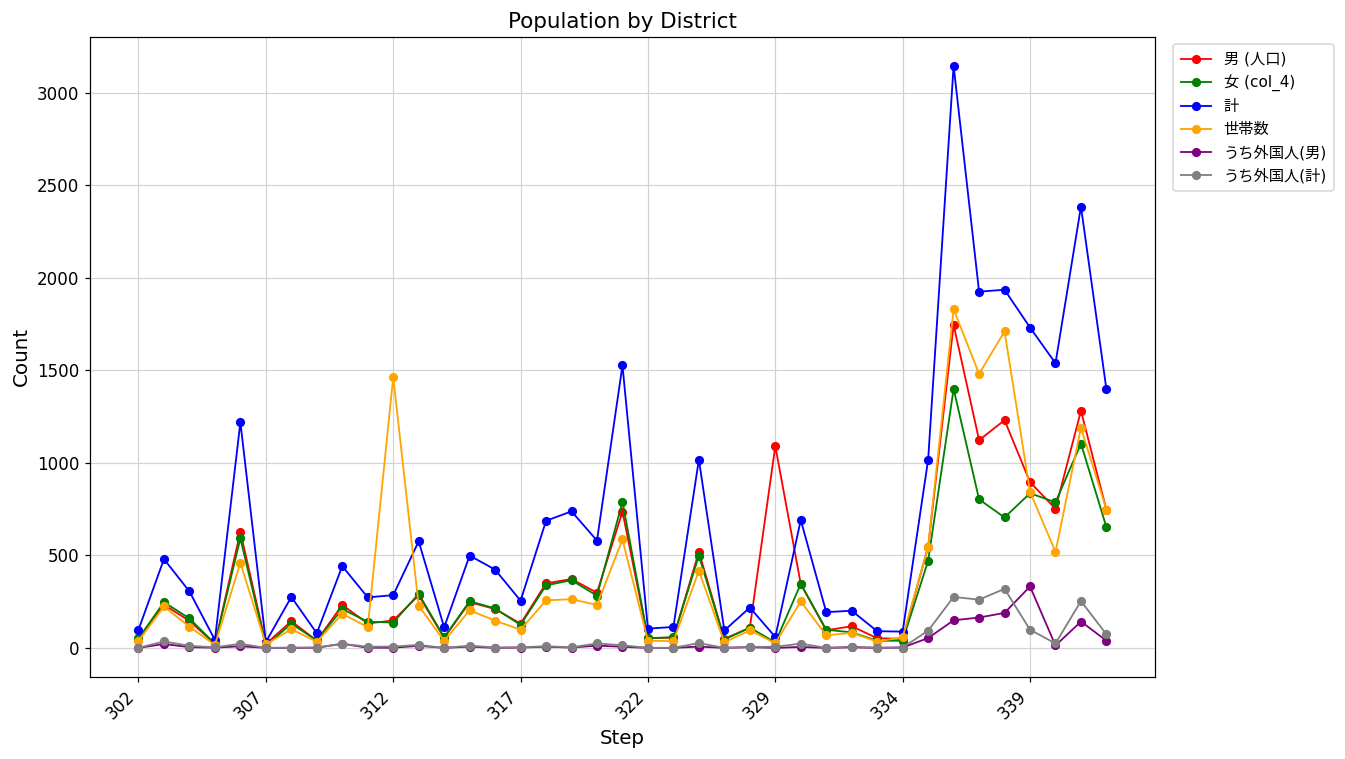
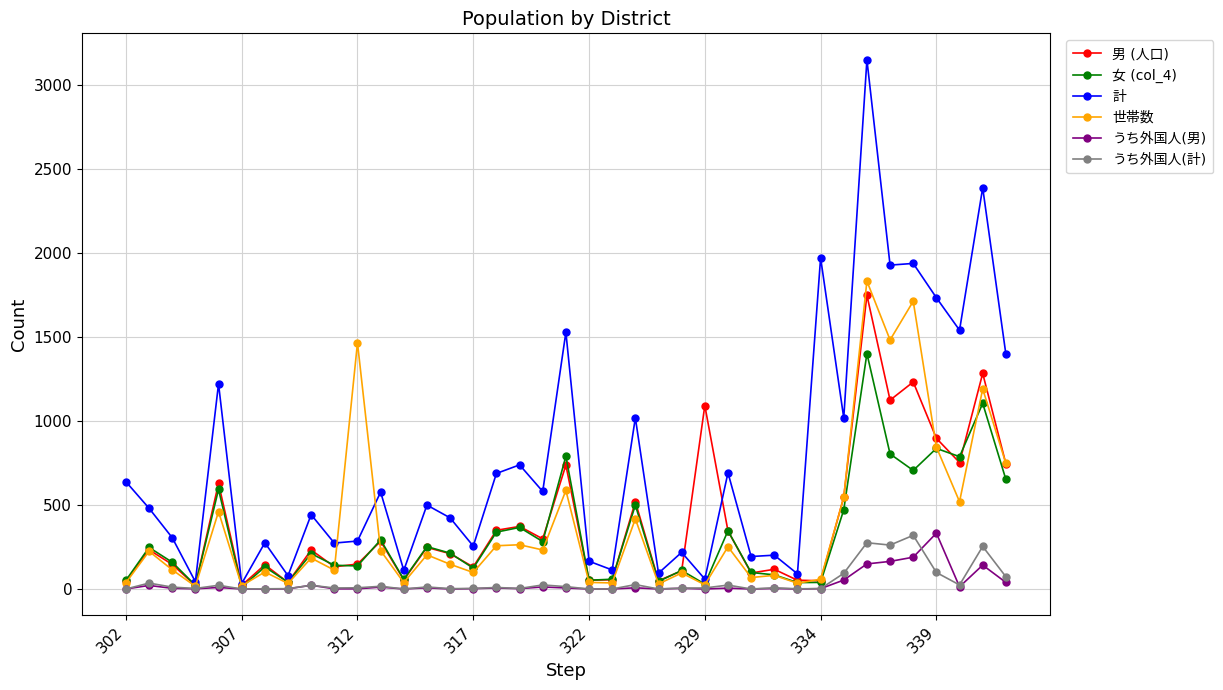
  {
    "男 (人口)": {
      "329": 1090,
      "339": 900
    },
    "計": {
-     "302": 100,
+     "302": 640,
      "312": 290,
      "317": 260,
-     "322": 100,
+     "322": 170,
      "329": 60,
-     "334": 90,
+     "334": 1970,
      "339": 1730
    },
    "世帯数": {
      "312": 1460,
      "317": 100
    },
    "うち外国人(男)": {
      "339": 330
    },
    "うち外国人(計)": {
      "339": 100
    }
  }
